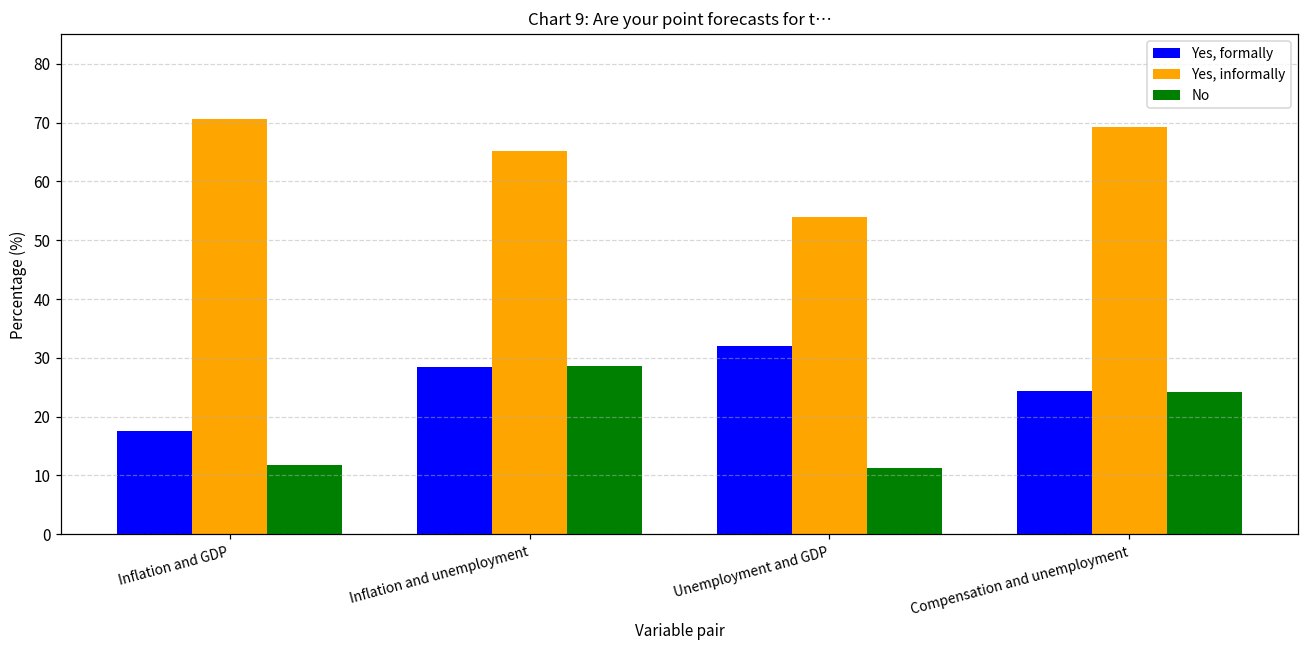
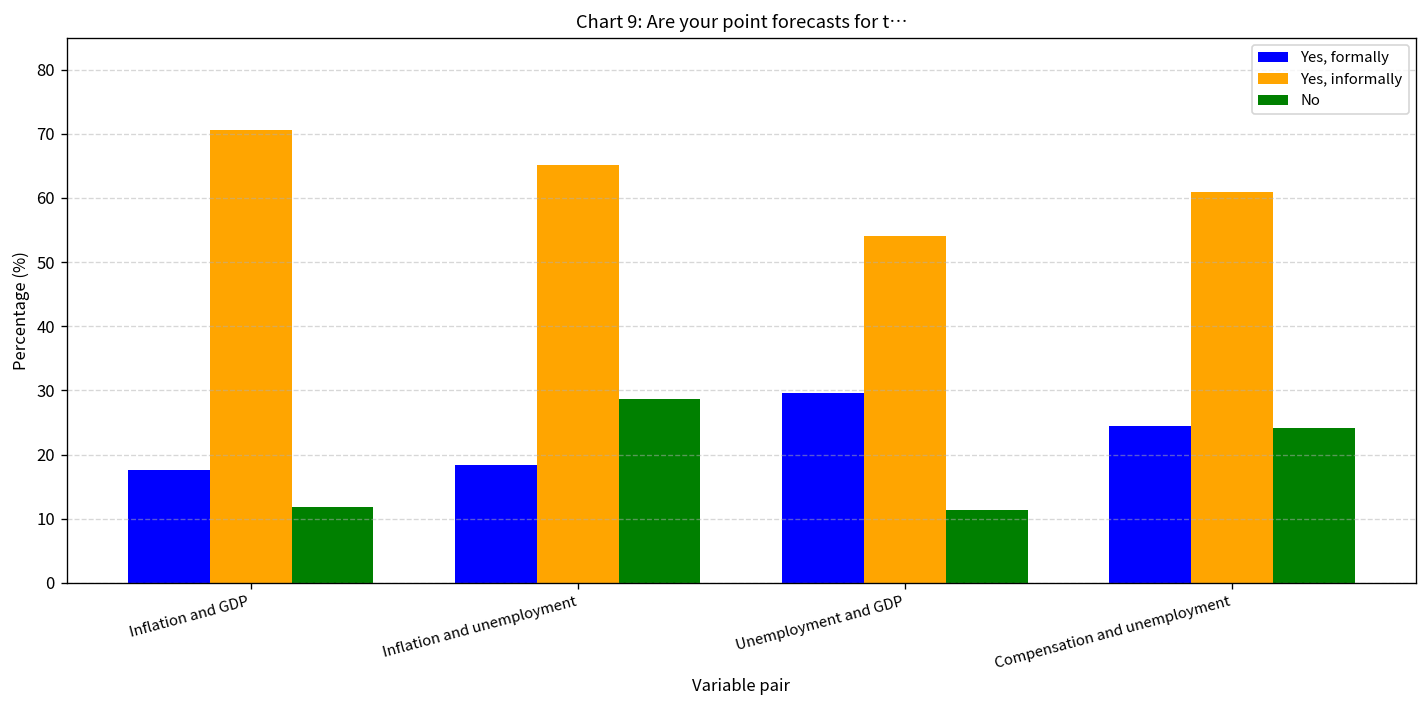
  {
    "Yes, formally": {
      "Inflation and GDP": 18,
-     "Inflation and unemployment": 28,
-     "Unemployment and GDP": 32,
+     "Inflation and unemployment": 18,
+     "Unemployment and GDP": 30,
      "Compensation and unemployment": 24
    },
    "Yes, informally": {
      "Inflation and GDP": 71,
      "Inflation and unemployment": 65,
      "Unemployment and GDP": 54,
-     "Compensation and unemployment": 69
+     "Compensation and unemployment": 61
    },
    "No": {
      "Inflation and GDP": 12,
      "Inflation and unemployment": 29,
      "Unemployment and GDP": 11,
      "Compensation and unemployment": 24
    }
  }
